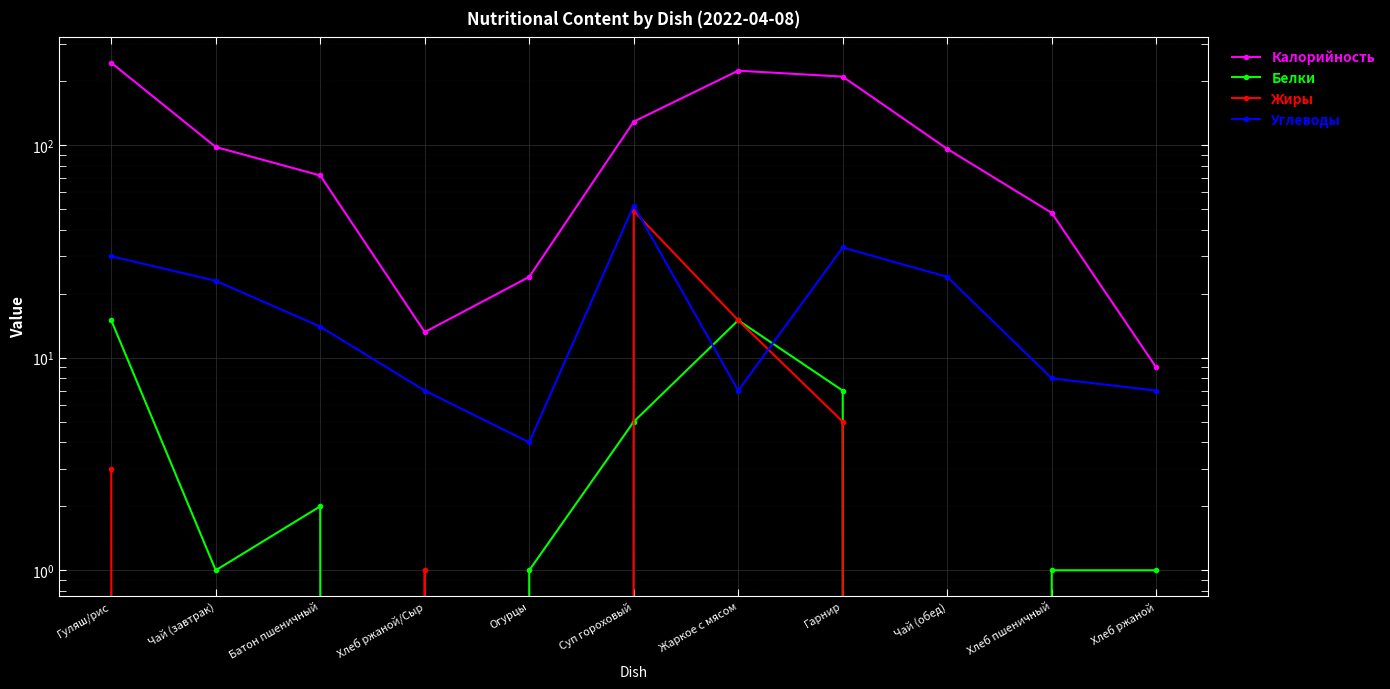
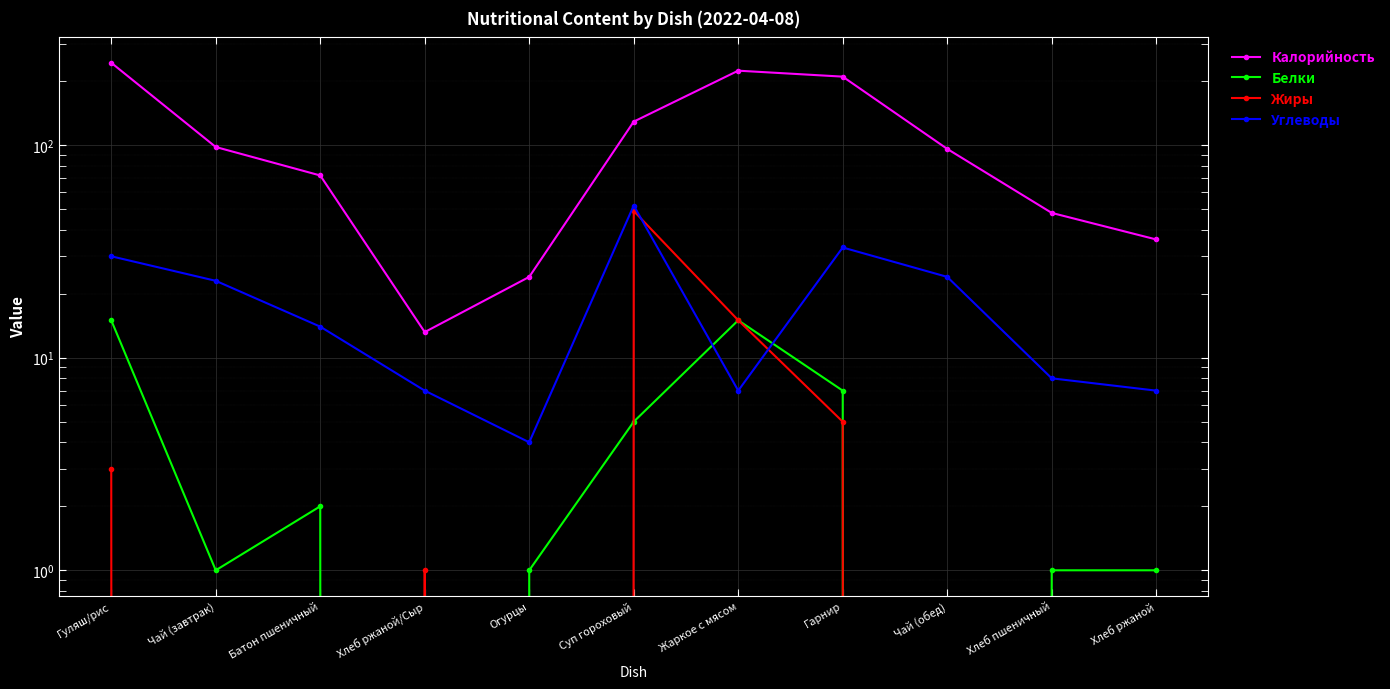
  {
    "Калорийность": {
      "Гуляш/рис": 240,
      "Чай (завтрак)": 100,
      "Батон пшеничный": 72,
      "Хлеб ржаной/Сыр": 13,
      "Огурцы": 24,
      "Суп гороховый": 130,
      "Жаркое с мясом": 220,
      "Гарнир": 210,
      "Чай (обед)": 100,
      "Хлеб пшеничный": 48,
-     "Хлеб ржаной": 9
+     "Хлеб ржаной": 36
    },
    "Белки": {
      "Гуляш/рис": 15,
      "Чай (завтрак)": 1,
      "Батон пшеничный": 2,
      "Огурцы": 1,
      "Суп гороховый": 5,
      "Гарнир": 7,
      "Хлеб пшеничный": 1,
      "Хлеб ржаной": 1
    },
    "Жиры": {
      "Гуляш/рис": 3,
      "Хлеб ржаной/Сыр": 1,
      "Суп гороховый": 49,
      "Гарнир": 5
    },
    "Углеводы": {
      "Гуляш/рис": 30,
      "Чай (завтрак)": 23,
      "Батон пшеничный": 14,
      "Хлеб ржаной/Сыр": 7,
      "Огурцы": 4,
      "Суп гороховый": 52,
      "Жаркое с мясом": 7,
      "Гарнир": 33,
      "Чай (обед)": 24,
      "Хлеб пшеничный": 8,
      "Хлеб ржаной": 7
    }
  }
